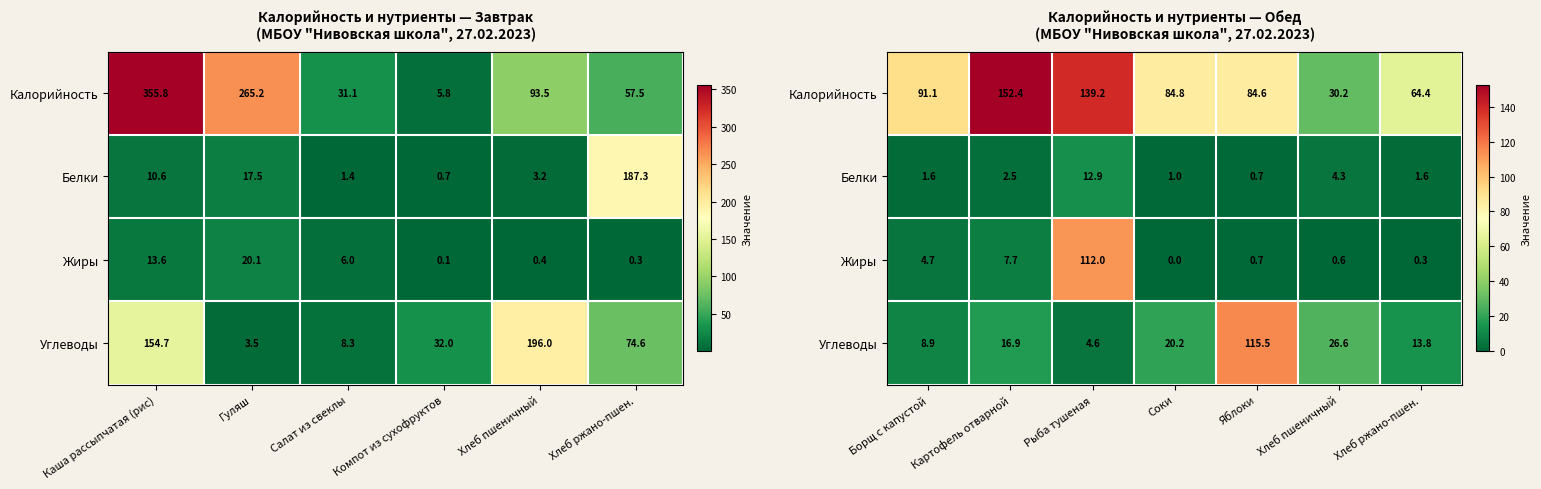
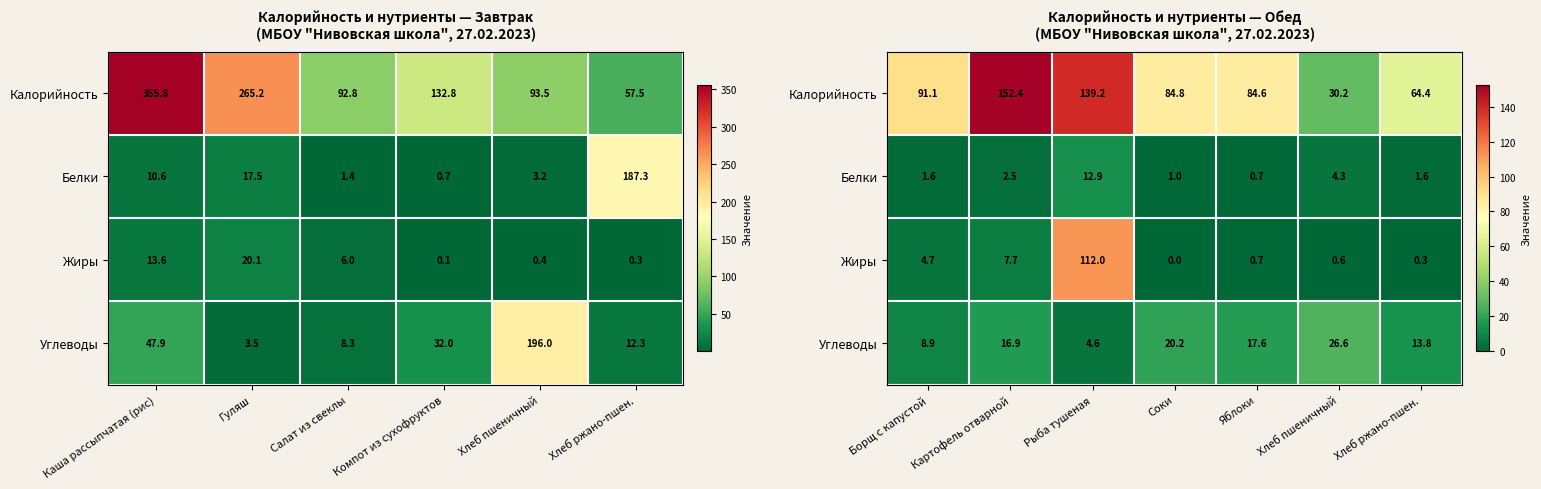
  {
    "Калорийность и нутриенты — Завтрак (МБОУ \"Нивовская школа\", 27.02.2023)": {
      "Калорийность": {
        "Каша рассыпчатая (рис)": 355.8,
        "Гуляш": 265.2,
-       "Салат из свеклы": 31.1,
-       "Компот из сухофруктов": 5.8,
+       "Салат из свеклы": 92.8,
+       "Компот из сухофруктов": 132.8,
        "Хлеб пшеничный": 93.5,
        "Хлеб ржано-пшен.": 57.5
      },
      "Белки": {
        "Каша рассыпчатая (рис)": 10.6,
        "Гуляш": 17.5,
        "Салат из свеклы": 1.4,
        "Компот из сухофруктов": 0.7,
        "Хлеб пшеничный": 3.2,
        "Хлеб ржано-пшен.": 187.3
      },
      "Жиры": {
        "Каша рассыпчатая (рис)": 13.6,
        "Гуляш": 20.1,
        "Салат из свеклы": 6.0,
        "Компот из сухофруктов": 0.1,
        "Хлеб пшеничный": 0.4,
        "Хлеб ржано-пшен.": 0.3
      },
      "Углеводы": {
-       "Каша рассыпчатая (рис)": 154.7,
+       "Каша рассыпчатая (рис)": 47.9,
        "Гуляш": 3.5,
        "Салат из свеклы": 8.3,
        "Компот из сухофруктов": 32.0,
        "Хлеб пшеничный": 196.0,
-       "Хлеб ржано-пшен.": 74.6
+       "Хлеб ржано-пшен.": 12.3
      }
    },
    "Калорийность и нутриенты — Обед (МБОУ \"Нивовская школа\", 27.02.2023)": {
      "Калорийность": {
        "Борщ с капустой": 91.1,
        "Картофель отварной": 152.4,
        "Рыба тушеная": 139.2,
        "Соки": 84.8,
        "Яблоки": 84.6,
        "Хлеб пшеничный": 30.2,
        "Хлеб ржано-пшен.": 64.4
      },
      "Белки": {
        "Борщ с капустой": 1.6,
        "Картофель отварной": 2.5,
        "Рыба тушеная": 12.9,
        "Соки": 1.0,
        "Яблоки": 0.7,
        "Хлеб пшеничный": 4.3,
        "Хлеб ржано-пшен.": 1.6
      },
      "Жиры": {
        "Борщ с капустой": 4.7,
        "Картофель отварной": 7.7,
        "Рыба тушеная": 112.0,
        "Соки": 0.0,
        "Яблоки": 0.7,
        "Хлеб пшеничный": 0.6,
        "Хлеб ржано-пшен.": 0.3
      },
      "Углеводы": {
        "Борщ с капустой": 8.9,
        "Картофель отварной": 16.9,
        "Рыба тушеная": 4.6,
        "Соки": 20.2,
-       "Яблоки": 115.5,
+       "Яблоки": 17.6,
        "Хлеб пшеничный": 26.6,
        "Хлеб ржано-пшен.": 13.8
      }
    }
  }
